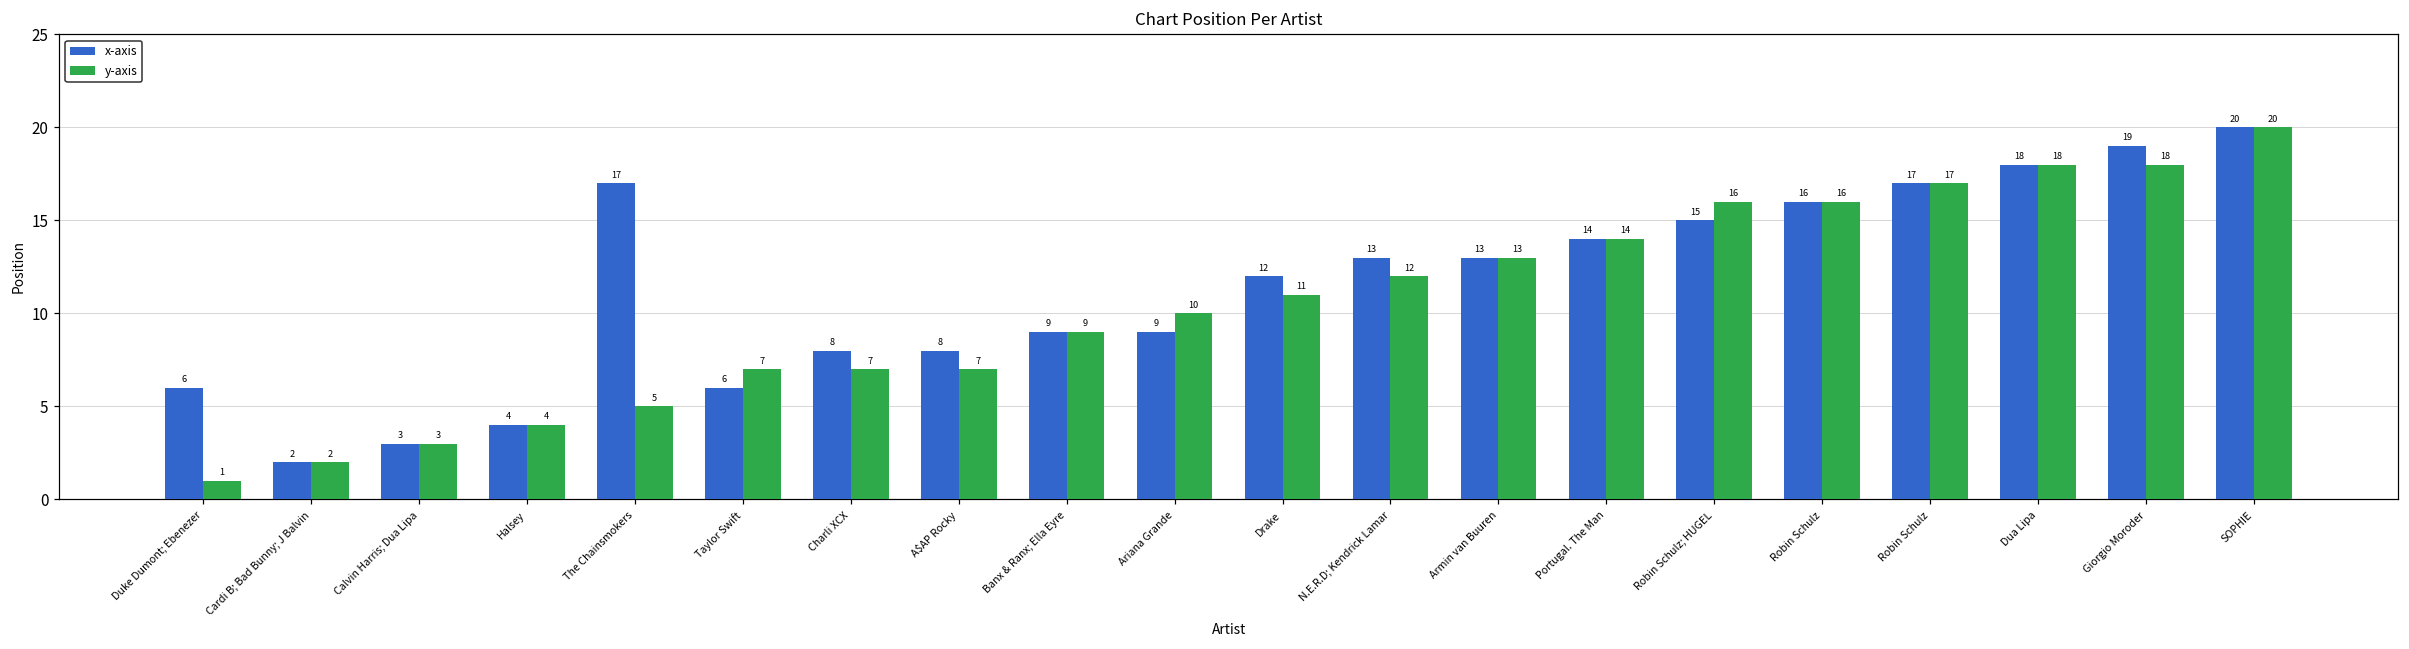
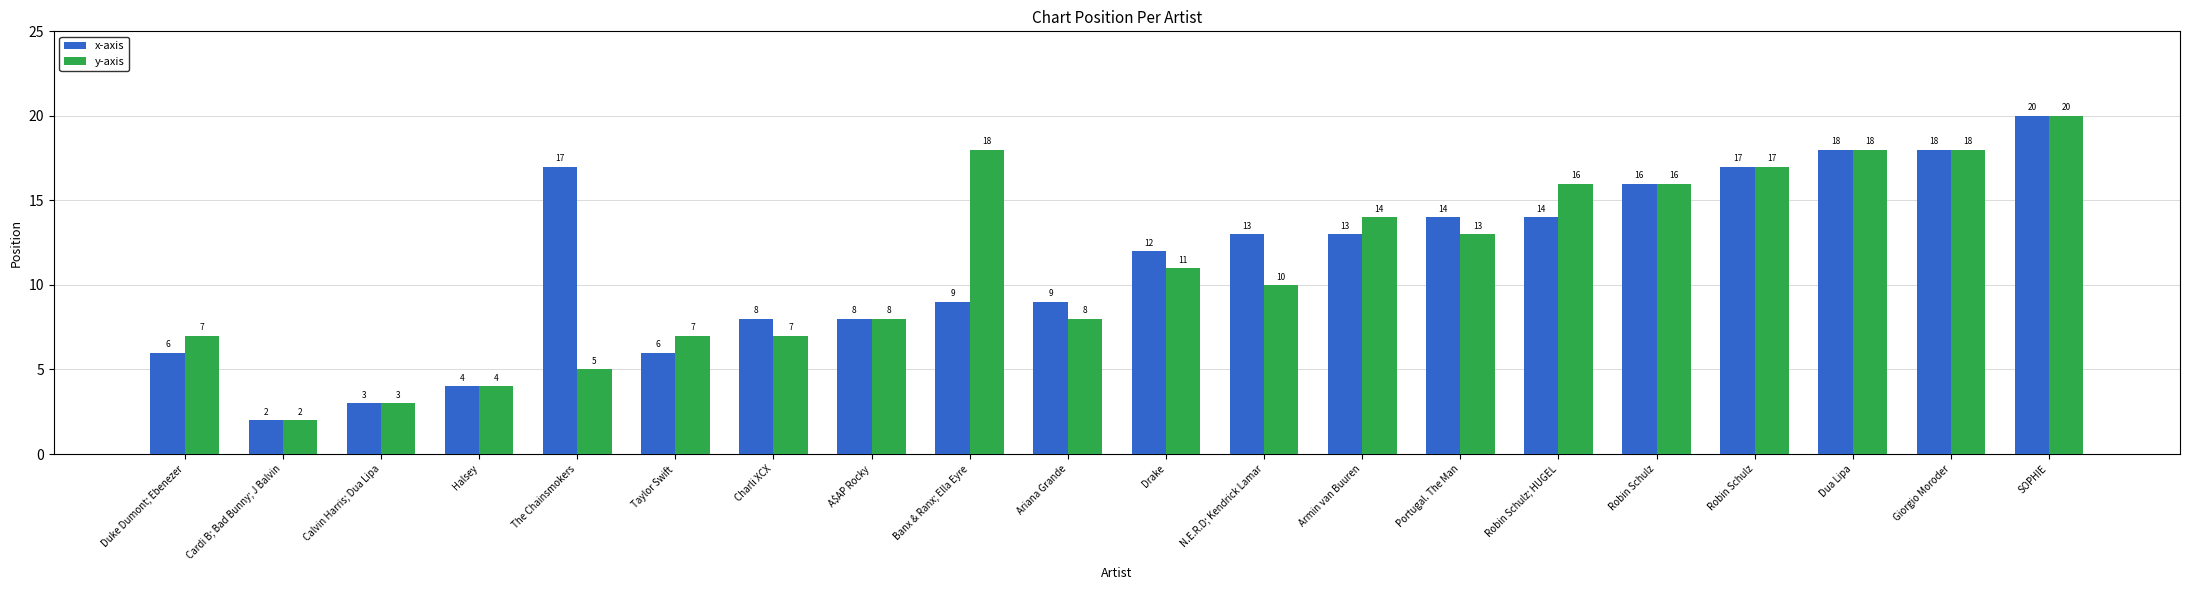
  {
    "x-axis": {
      "Duke Dumont; Ebenezer": 6,
      "Cardi B; Bad Bunny; J Balvin": 2,
      "Calvin Harris; Dua Lipa": 3,
      "Halsey": 4,
      "The Chainsmokers": 17,
      "Taylor Swift": 6,
      "Charli XCX": 8,
      "A$AP Rocky": 8,
      "Banx & Ranx; Ella Eyre": 9,
      "Ariana Grande": 9,
      "Drake": 12,
      "N.E.R.D; Kendrick Lamar": 13,
      "Armin van Buuren": 13,
      "Portugal. The Man": 14,
-     "Robin Schulz; HUGEL": 15,
+     "Robin Schulz; HUGEL": 14,
      "Dua Lipa": 18,
-     "Giorgio Moroder": 19,
+     "Giorgio Moroder": 18,
      "SOPHIE": 20
    },
    "y-axis": {
-     "Duke Dumont; Ebenezer": 1,
+     "Duke Dumont; Ebenezer": 7,
      "Cardi B; Bad Bunny; J Balvin": 2,
      "Calvin Harris; Dua Lipa": 3,
      "Halsey": 4,
      "The Chainsmokers": 5,
      "Taylor Swift": 7,
      "Charli XCX": 7,
-     "A$AP Rocky": 7,
-     "Banx & Ranx; Ella Eyre": 9,
-     "Ariana Grande": 10,
+     "A$AP Rocky": 8,
+     "Banx & Ranx; Ella Eyre": 18,
+     "Ariana Grande": 8,
      "Drake": 11,
-     "N.E.R.D; Kendrick Lamar": 12,
-     "Armin van Buuren": 13,
-     "Portugal. The Man": 14,
+     "N.E.R.D; Kendrick Lamar": 10,
+     "Armin van Buuren": 14,
+     "Portugal. The Man": 13,
      "Robin Schulz; HUGEL": 16,
      "Dua Lipa": 18,
      "Giorgio Moroder": 18,
      "SOPHIE": 20
    }
  }
